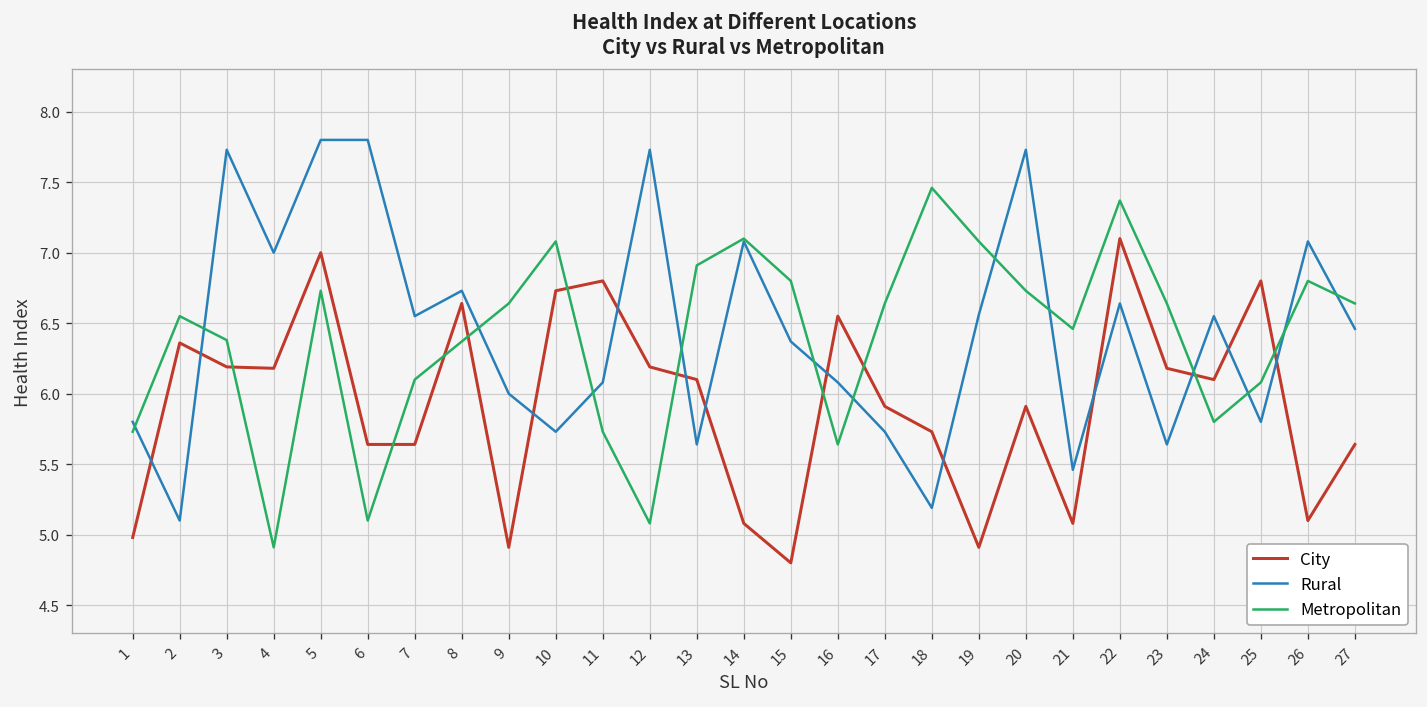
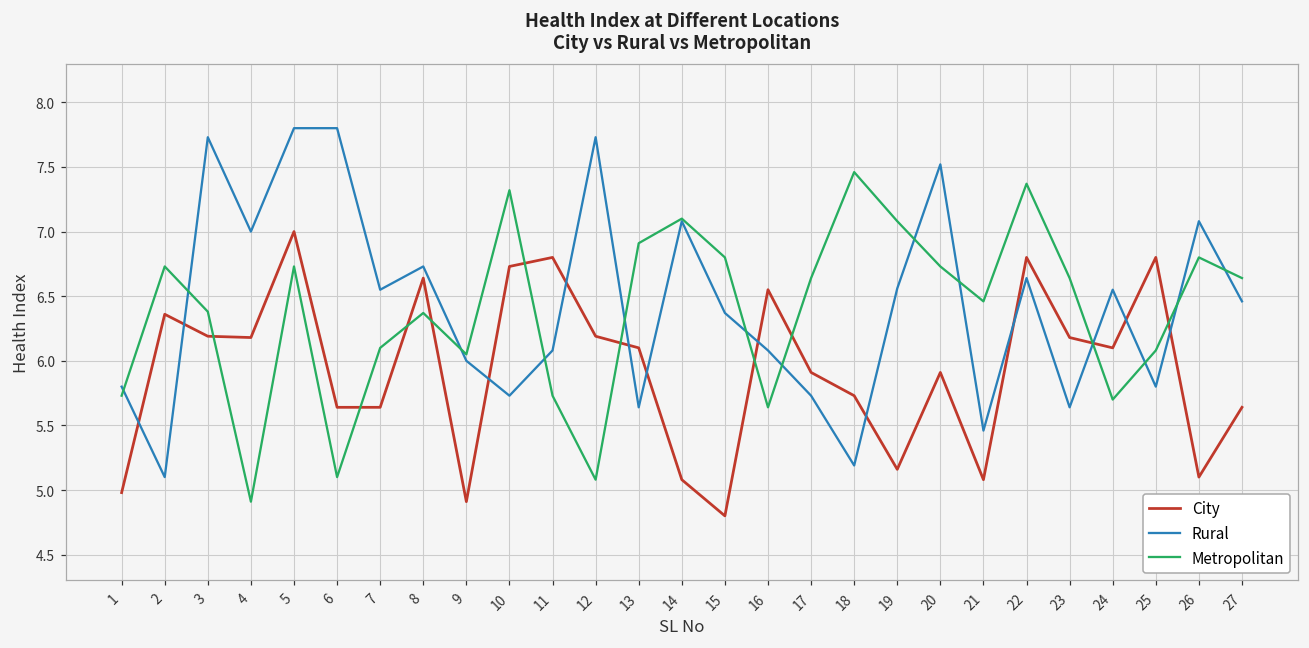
  {
    "City": {
      "1": 4.98,
      "2": 6.36,
      "3": 6.19,
      "4": 6.18,
      "5": 7.00,
      "6": 5.64,
      "7": 5.64,
      "8": 6.64,
      "9": 4.91,
      "10": 6.73,
      "11": 6.80,
      "12": 6.19,
      "13": 6.10,
      "14": 5.08,
      "15": 4.80,
      "16": 6.55,
      "17": 5.91,
      "18": 5.73,
-     "19": 4.91,
+     "19": 5.16,
      "20": 5.91,
      "21": 5.08,
-     "22": 7.1,
+     "22": 6.8,
      "23": 6.18,
      "24": 6.10,
      "25": 6.80,
      "26": 5.10,
      "27": 5.64
    },
    "Rural": {
      "1": 5.80,
      "2": 5.10,
      "3": 7.73,
      "4": 7.00,
      "5": 7.80,
      "6": 7.80,
      "7": 6.55,
      "8": 6.73,
      "9": 6.00,
      "10": 5.73,
      "11": 6.08,
      "12": 7.73,
      "13": 5.64,
      "15": 6.37,
      "16": 6.08,
      "17": 5.73,
      "18": 5.19,
      "19": 6.56,
-     "20": 7.73,
+     "20": 7.52,
      "21": 5.46,
      "22": 6.64,
      "23": 5.64,
      "24": 6.55,
      "25": 5.80,
      "26": 7.08,
      "27": 6.46
    },
    "Metropolitan": {
      "1": 5.73,
-     "2": 6.55,
+     "2": 6.73,
      "3": 6.38,
      "4": 4.91,
      "5": 6.73,
      "6": 5.10,
      "7": 6.10,
      "8": 6.37,
-     "9": 6.64,
-     "10": 7.08,
+     "9": 6.05,
+     "10": 7.32,
      "11": 5.73,
      "12": 5.08,
      "13": 6.91,
      "15": 6.80,
      "16": 5.64,
      "17": 6.64,
      "18": 7.46,
      "19": 7.08,
      "20": 6.73,
      "21": 6.46,
      "22": 7.37,
      "23": 6.64,
-     "24": 5.8,
+     "24": 5.7,
      "25": 6.08,
      "26": 6.80,
      "27": 6.64
    }
  }
